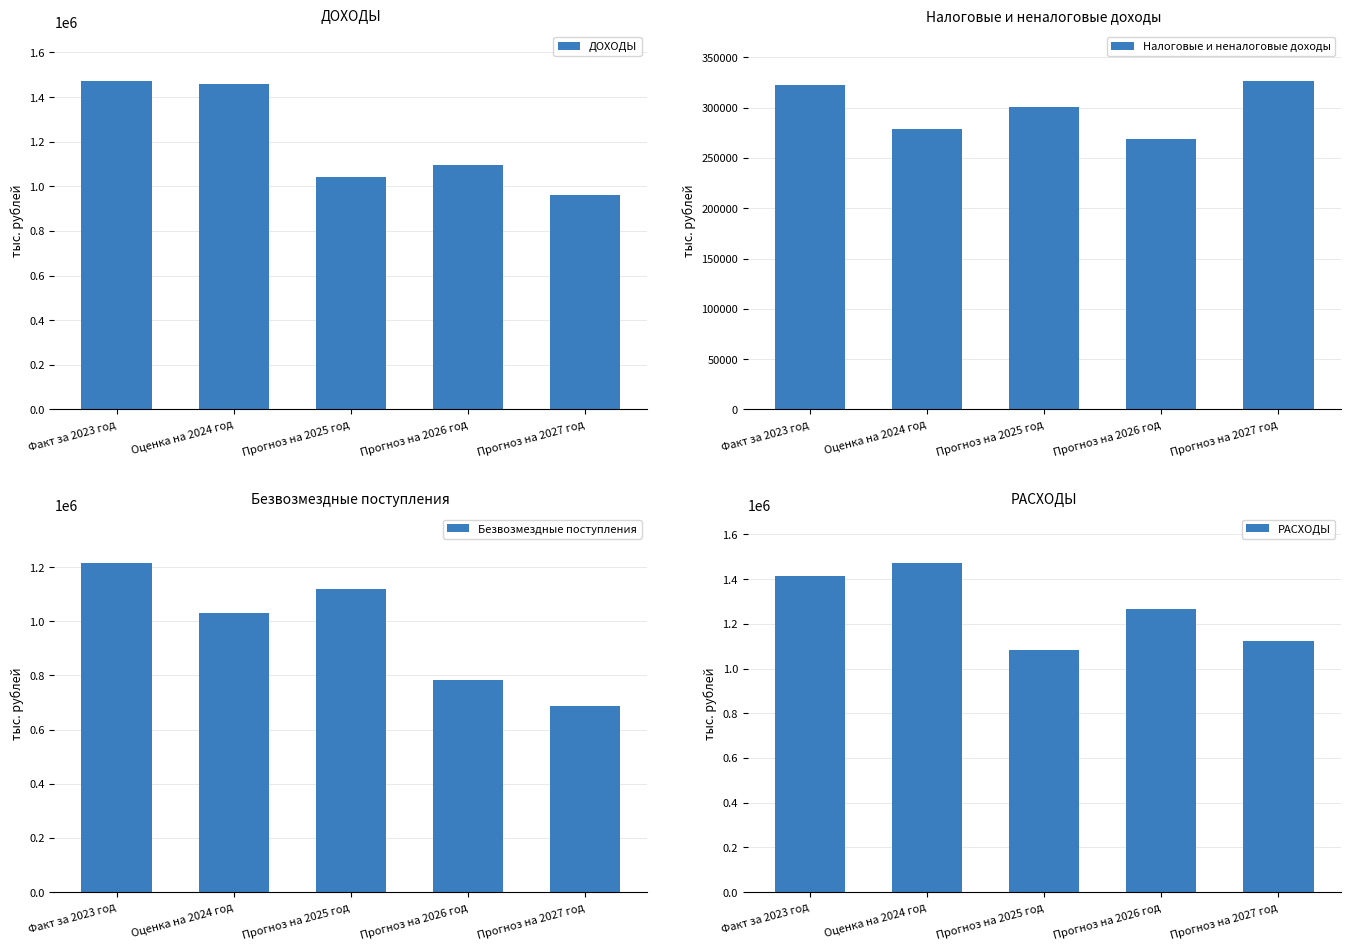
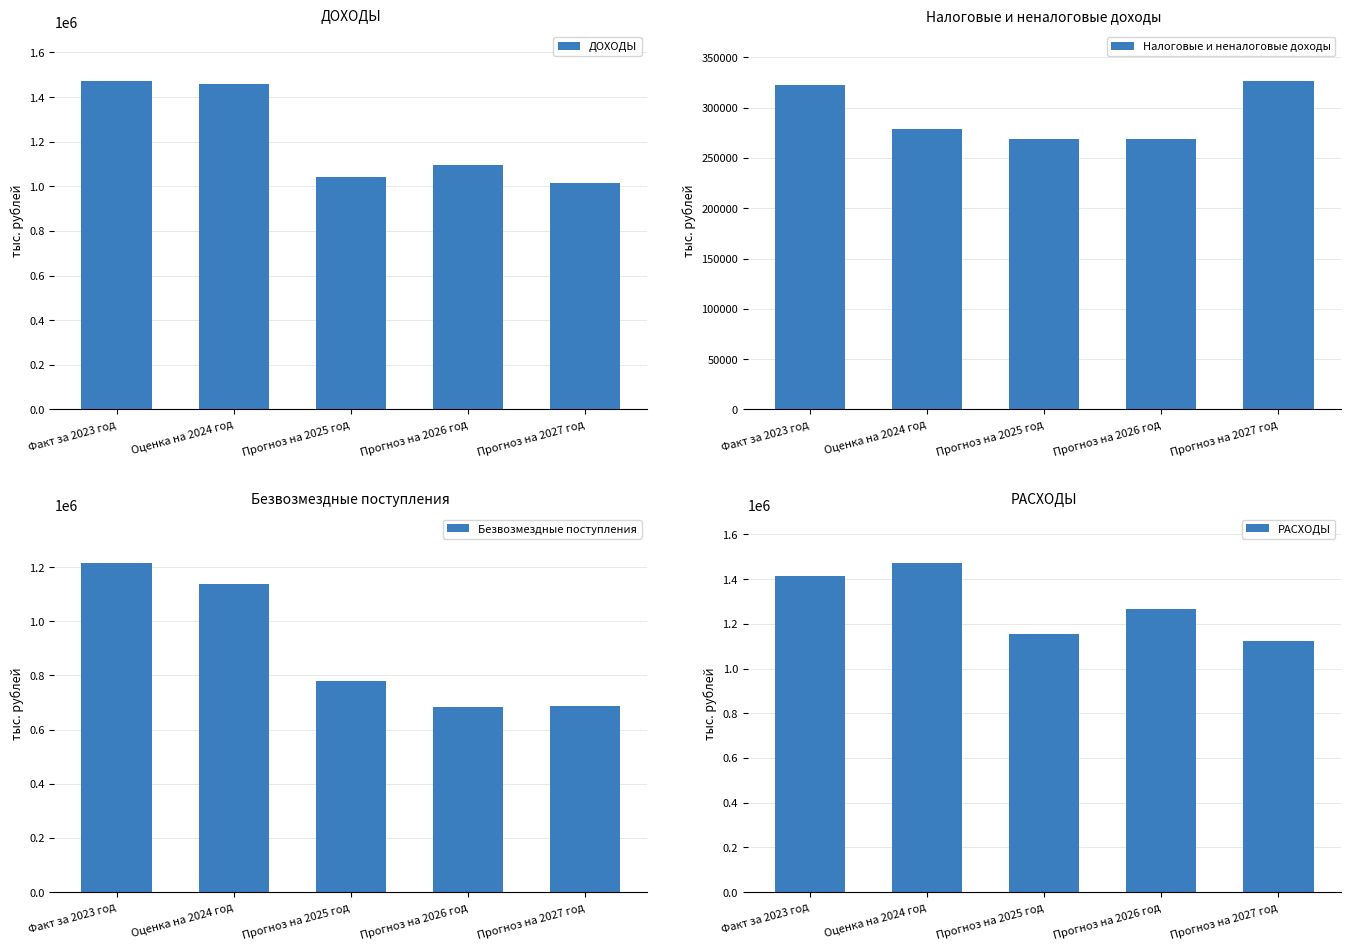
  {
    "ДОХОДЫ": {
      "Факт за 2023 год": 1470000,
      "Оценка на 2024 год": 1460000,
      "Прогноз на 2025 год": 1040000,
      "Прогноз на 2026 год": 1090000,
-     "Прогноз на 2027 год": 960000
+     "Прогноз на 2027 год": 1010000
    },
    "Налоговые и неналоговые доходы": {
      "Факт за 2023 год": 323000,
      "Оценка на 2024 год": 279000,
-     "Прогноз на 2025 год": 301000,
+     "Прогноз на 2025 год": 269000,
      "Прогноз на 2026 год": 269000,
      "Прогноз на 2027 год": 327000
    },
    "Безвозмездные поступления": {
      "Факт за 2023 год": 1210000,
-     "Оценка на 2024 год": 1030000,
-     "Прогноз на 2025 год": 1120000,
-     "Прогноз на 2026 год": 780000,
+     "Оценка на 2024 год": 1140000,
+     "Прогноз на 2025 год": 780000,
+     "Прогноз на 2026 год": 680000,
      "Прогноз на 2027 год": 690000
    },
    "РАСХОДЫ": {
      "Факт за 2023 год": 1410000,
      "Оценка на 2024 год": 1470000,
-     "Прогноз на 2025 год": 1080000,
+     "Прогноз на 2025 год": 1160000,
      "Прогноз на 2026 год": 1270000,
      "Прогноз на 2027 год": 1130000
    }
  }
